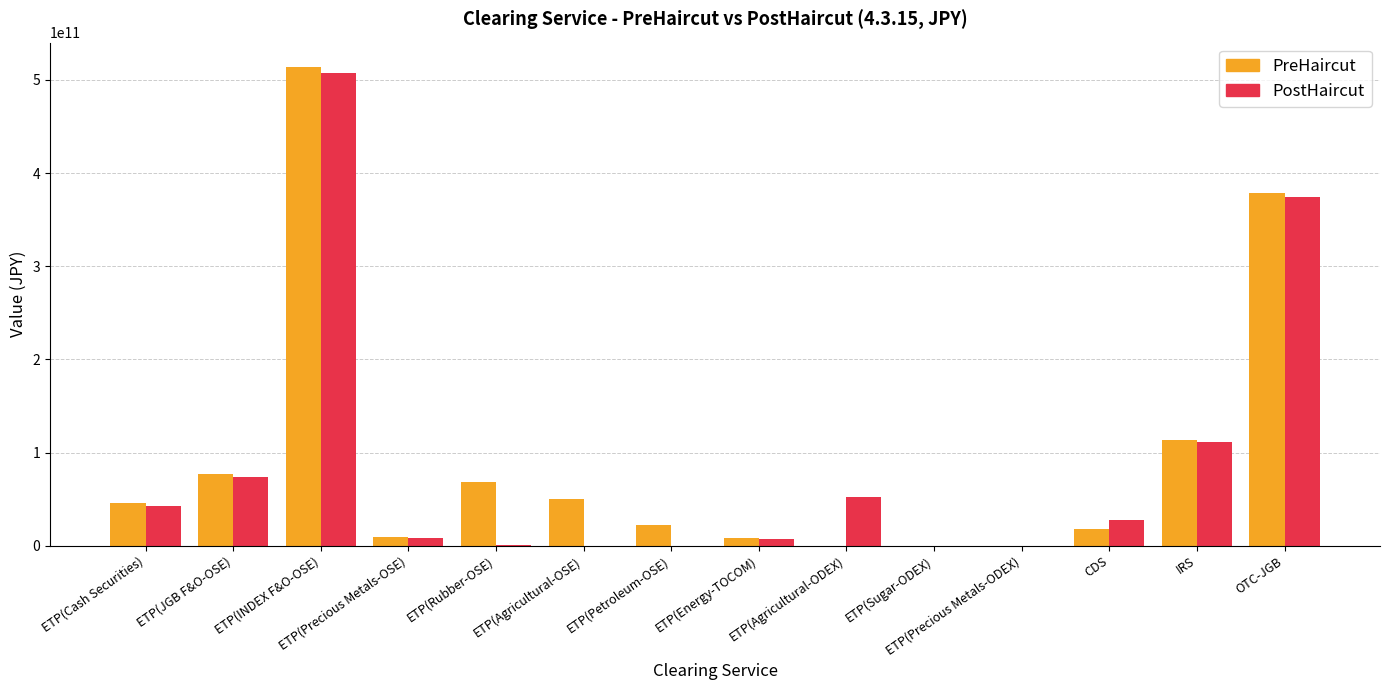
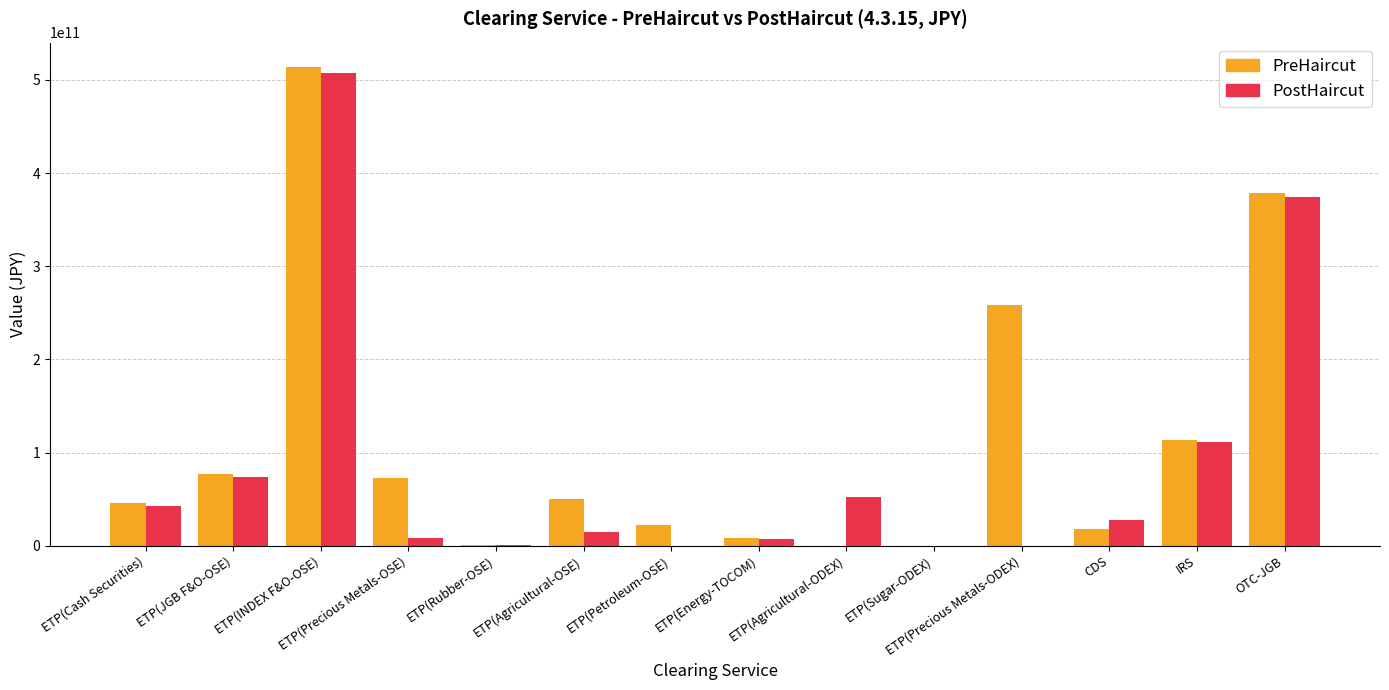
  {
    "PreHaircut": {
      "ETP(Cash Securities)": 50000000000,
      "ETP(JGB F&O-OSE)": 80000000000,
      "ETP(INDEX F&O-OSE)": 510000000000,
-     "ETP(Precious Metals-OSE)": 10000000000,
-     "ETP(Rubber-OSE)": 70000000000,
+     "ETP(Precious Metals-OSE)": 70000000000,
+     "ETP(Rubber-OSE)": 0,
      "ETP(Agricultural-OSE)": 50000000000,
      "ETP(Petroleum-OSE)": 20000000000,
      "ETP(Energy-TOCOM)": 10000000000,
      "ETP(Agricultural-ODEX)": 0,
      "ETP(Sugar-ODEX)": 0,
-     "ETP(Precious Metals-ODEX)": 0,
+     "ETP(Precious Metals-ODEX)": 260000000000,
      "CDS": 20000000000,
      "IRS": 110000000000,
      "OTC-JGB": 380000000000
    },
    "PostHaircut": {
      "ETP(Cash Securities)": 40000000000,
      "ETP(JGB F&O-OSE)": 70000000000,
      "ETP(INDEX F&O-OSE)": 510000000000,
      "ETP(Precious Metals-OSE)": 10000000000,
-     "ETP(Agricultural-OSE)": 0,
+     "ETP(Agricultural-OSE)": 10000000000,
      "ETP(Energy-TOCOM)": 10000000000,
      "ETP(Agricultural-ODEX)": 50000000000,
      "ETP(Sugar-ODEX)": 0,
      "CDS": 30000000000,
      "IRS": 110000000000,
      "OTC-JGB": 370000000000
    }
  }
